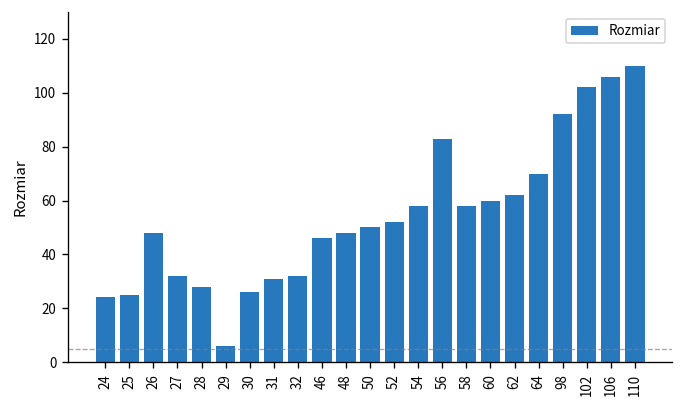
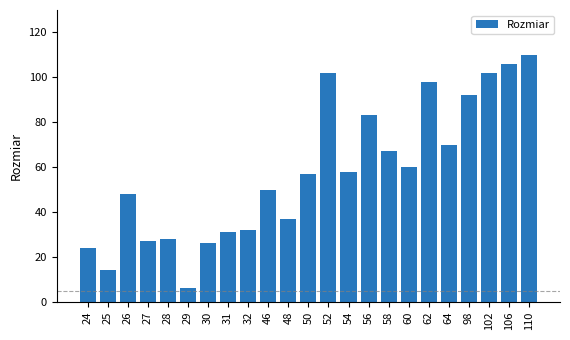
  {
    "24": 24,
-   "25": 25,
+   "25": 14,
    "26": 48,
-   "27": 32,
+   "27": 27,
    "28": 28,
    "29": 6,
    "30": 26,
    "31": 31,
    "32": 32,
-   "46": 46,
-   "48": 48,
-   "50": 50,
-   "52": 52,
+   "46": 50,
+   "48": 37,
+   "50": 57,
+   "52": 102,
    "54": 58,
    "56": 83,
-   "58": 58,
+   "58": 67,
    "60": 60,
-   "62": 62,
+   "62": 98,
    "64": 70,
    "98": 92,
    "102": 102,
    "106": 106,
    "110": 110
  }
